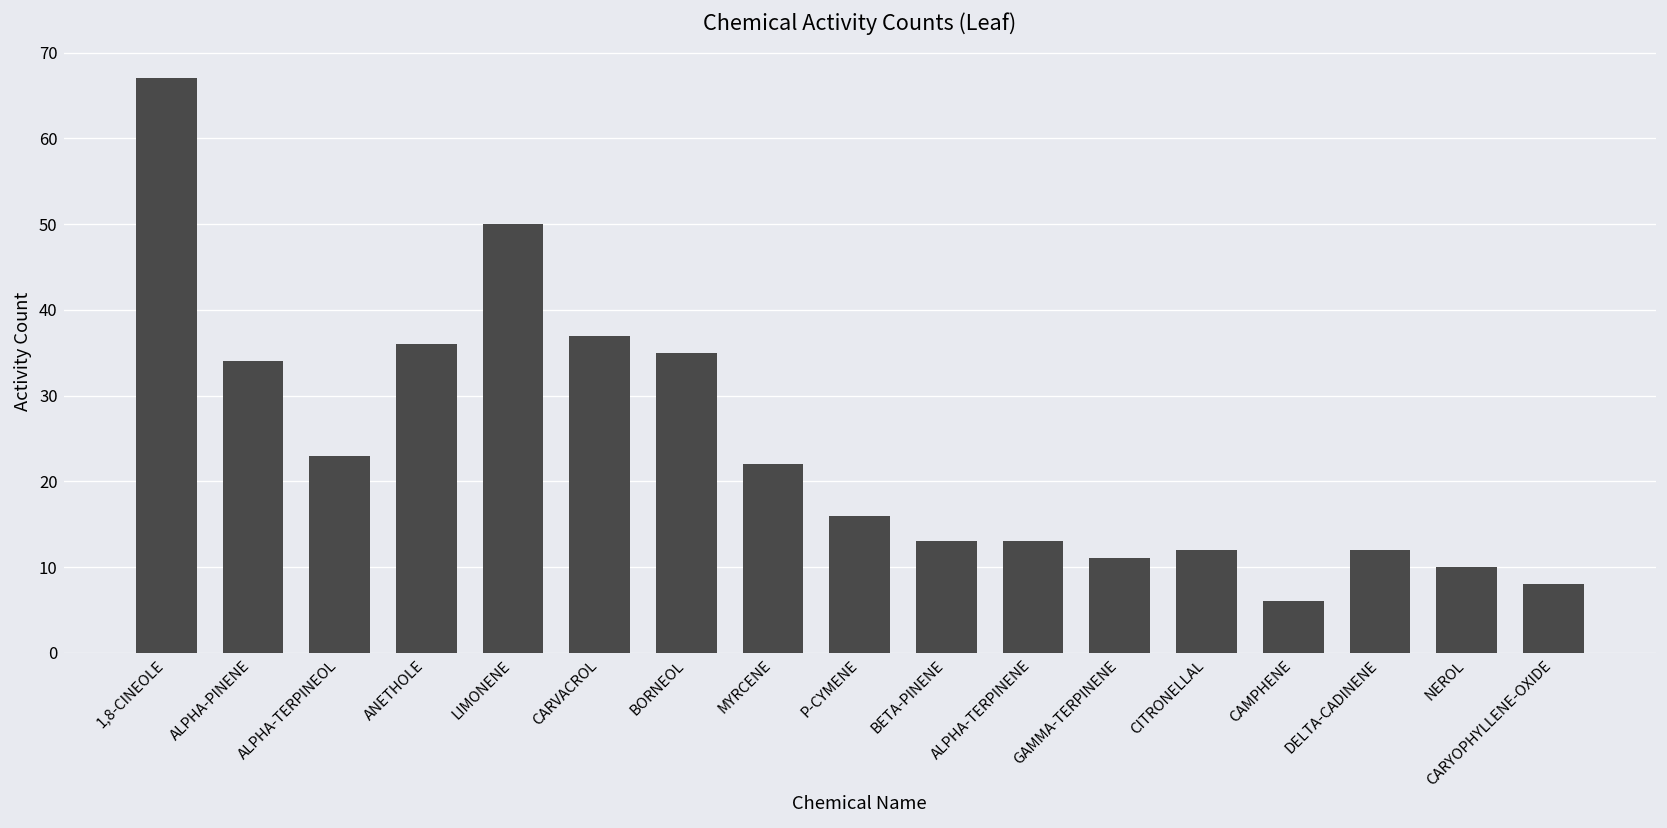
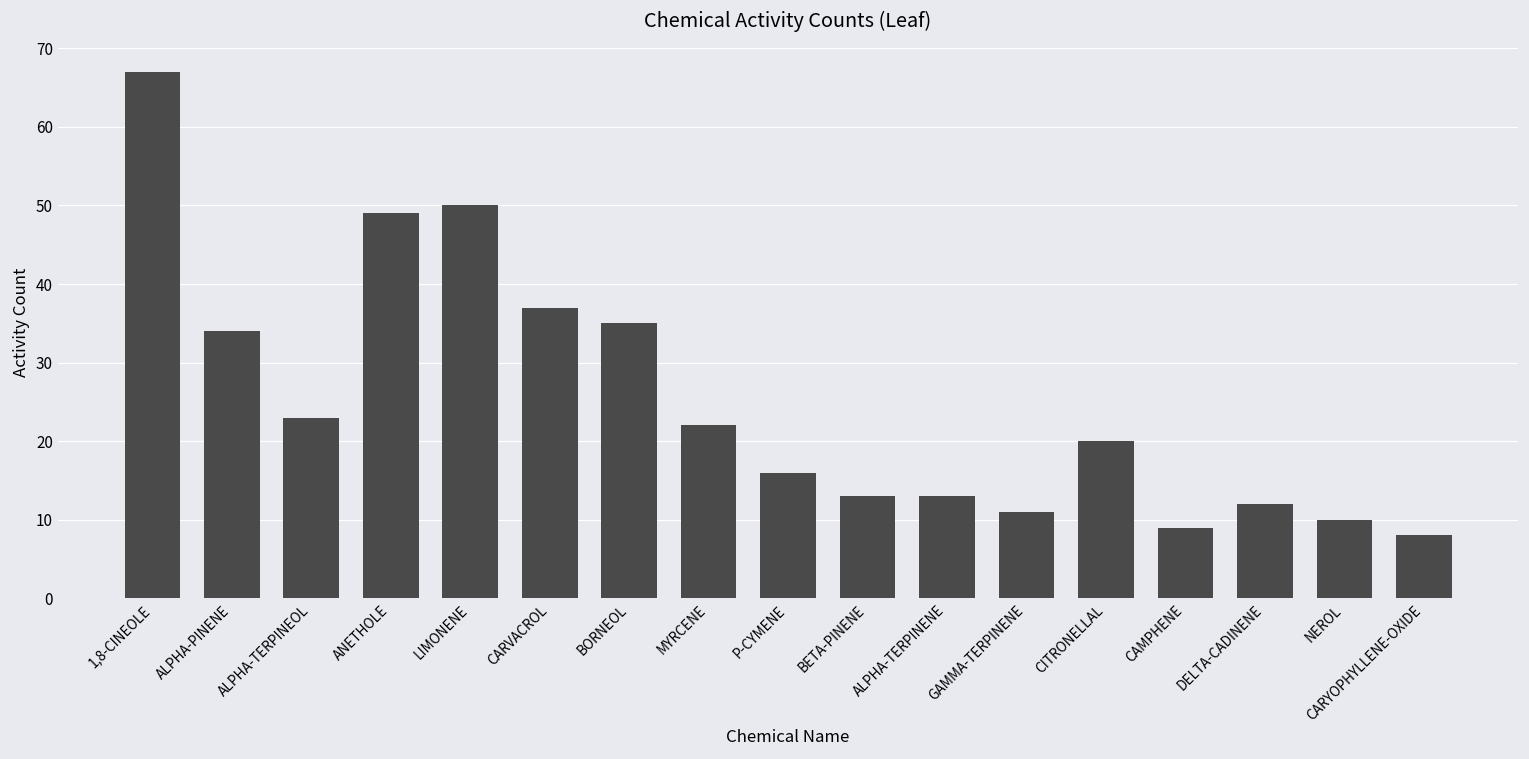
  {
    "1,8-CINEOLE": 67,
    "ALPHA-PINENE": 34,
    "ALPHA-TERPINEOL": 23,
-   "ANETHOLE": 36,
+   "ANETHOLE": 49,
    "LIMONENE": 50,
    "CARVACROL": 37,
    "BORNEOL": 35,
    "MYRCENE": 22,
    "P-CYMENE": 16,
    "BETA-PINENE": 13,
    "ALPHA-TERPINENE": 13,
    "GAMMA-TERPINENE": 11,
-   "CITRONELLAL": 12,
-   "CAMPHENE": 6,
+   "CITRONELLAL": 20,
+   "CAMPHENE": 9,
    "DELTA-CADINENE": 12,
    "NEROL": 10,
    "CARYOPHYLLENE-OXIDE": 8
  }
